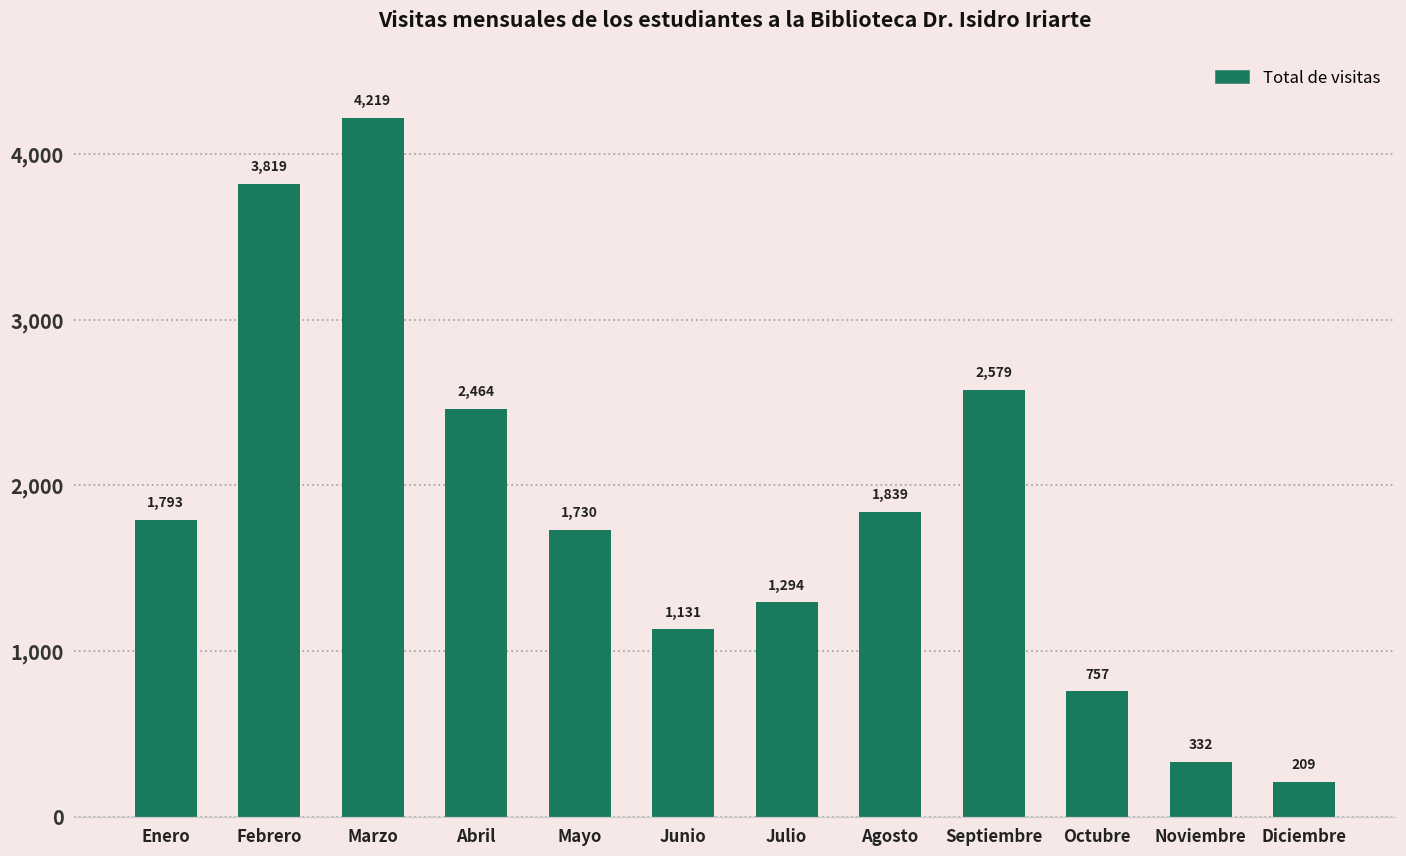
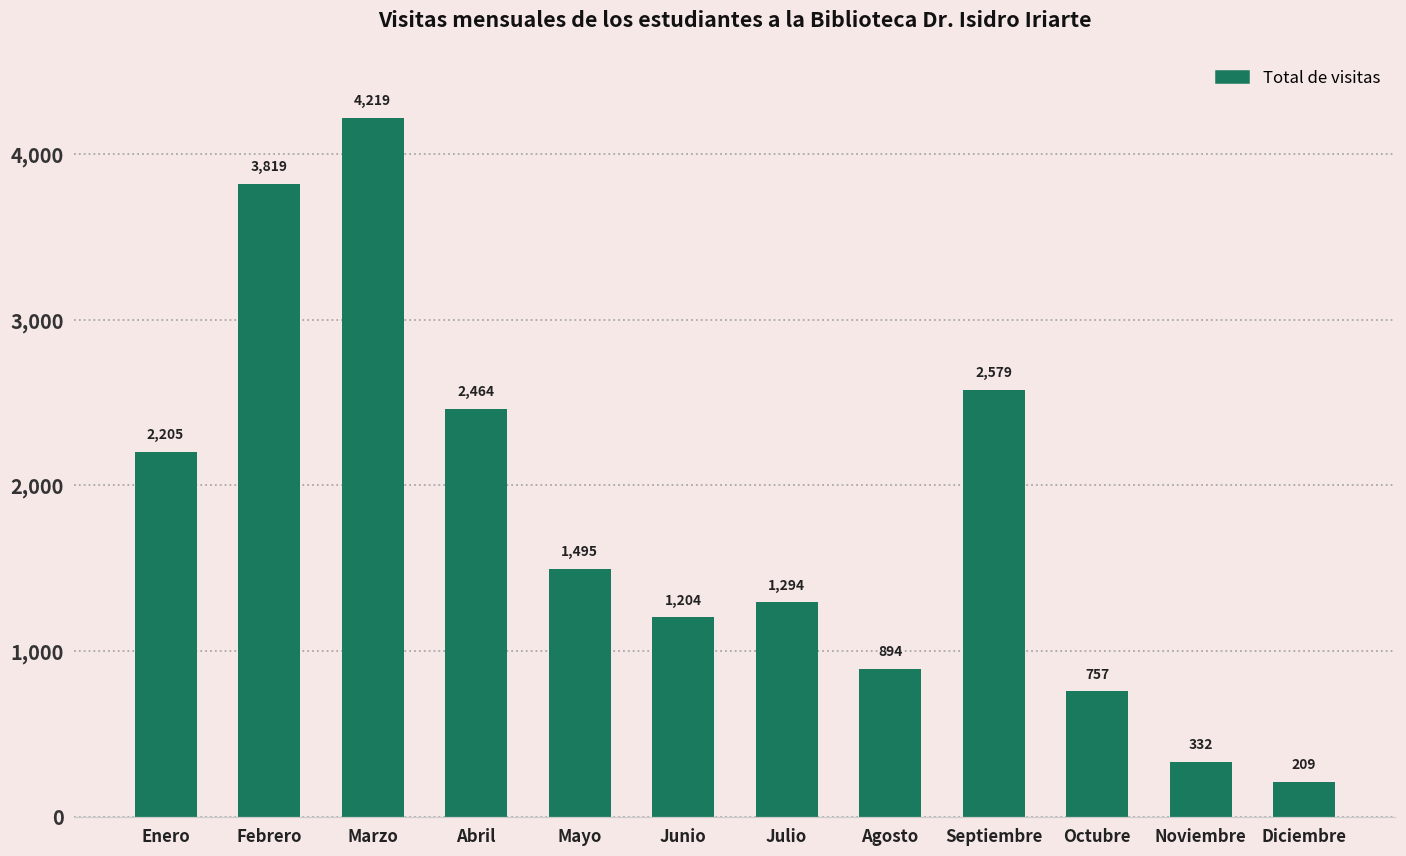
  {
-   "Enero": "1,793",
+   "Enero": "2,205",
    "Febrero": "3,819",
    "Marzo": "4,219",
    "Abril": "2,464",
-   "Mayo": "1,730",
-   "Junio": "1,131",
+   "Mayo": "1,495",
+   "Junio": "1,204",
    "Julio": "1,294",
-   "Agosto": "1,839",
+   "Agosto": "894",
    "Septiembre": "2,579",
    "Octubre": "757",
    "Noviembre": "332",
    "Diciembre": "209"
  }
